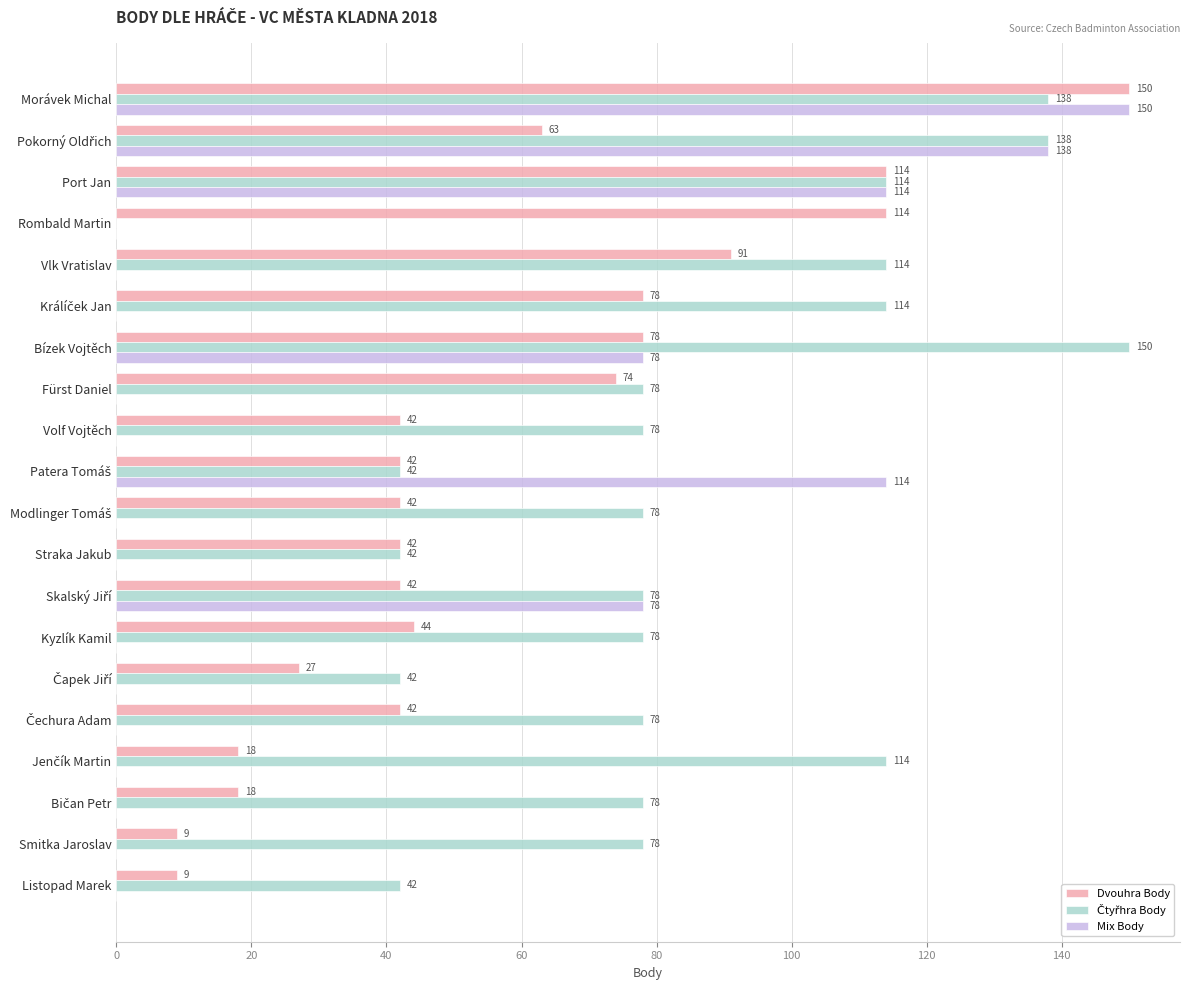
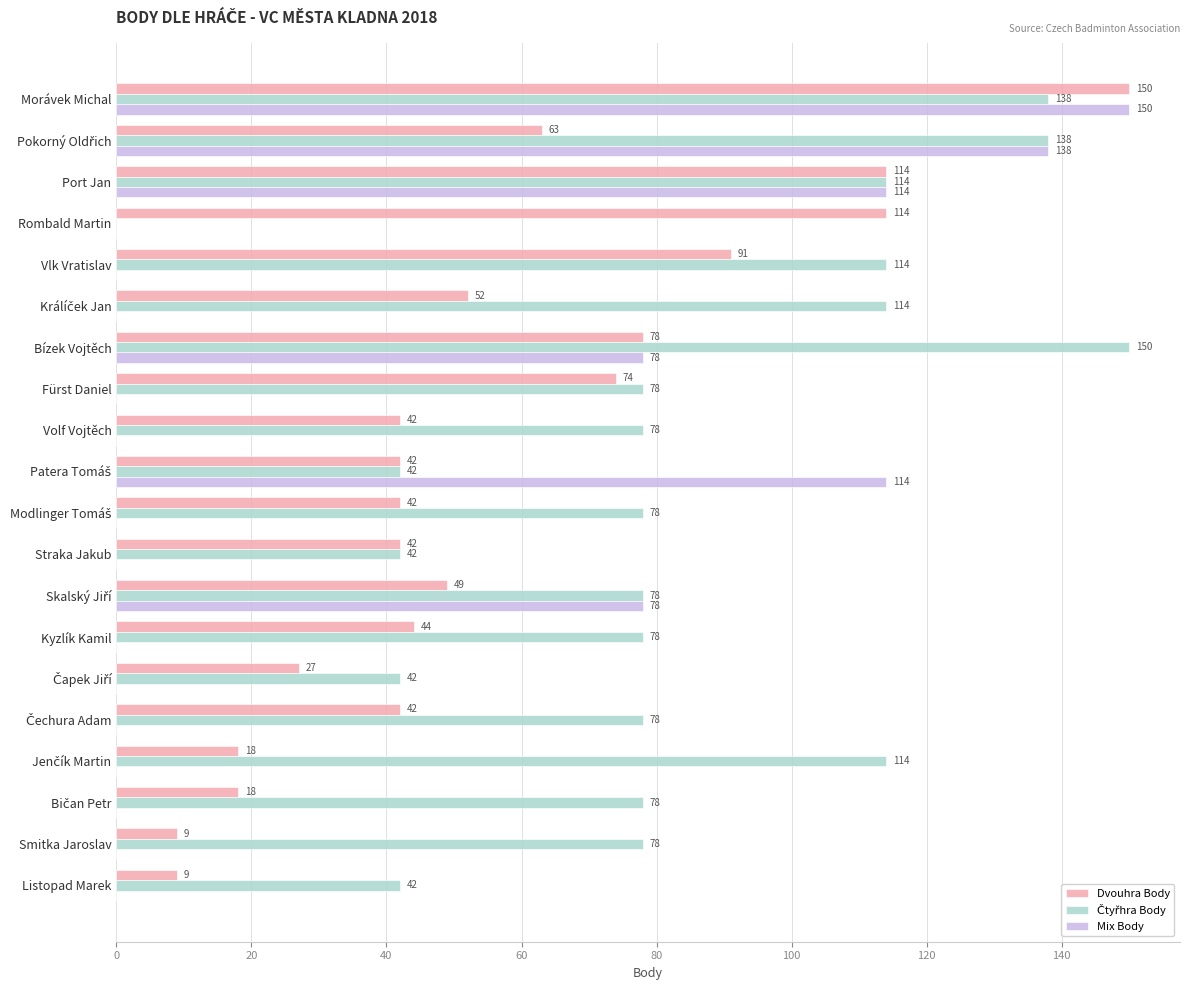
  {
    "Dvouhra Body": {
      "Morávek Michal": 150,
      "Pokorný Oldřich": 63,
      "Port Jan": 114,
      "Rombald Martin": 114,
      "Vlk Vratislav": 91,
-     "Králíček Jan": 78,
+     "Králíček Jan": 52,
      "Bízek Vojtěch": 78,
      "Fürst Daniel": 74,
      "Volf Vojtěch": 42,
      "Patera Tomáš": 42,
      "Modlinger Tomáš": 42,
      "Straka Jakub": 42,
-     "Skalský Jiří": 42,
+     "Skalský Jiří": 49,
      "Kyzlík Kamil": 44,
      "Čapek Jiří": 27,
      "Čechura Adam": 42,
      "Jenčík Martin": 18,
      "Bičan Petr": 18,
      "Smitka Jaroslav": 9,
      "Listopad Marek": 9
    }
  }
